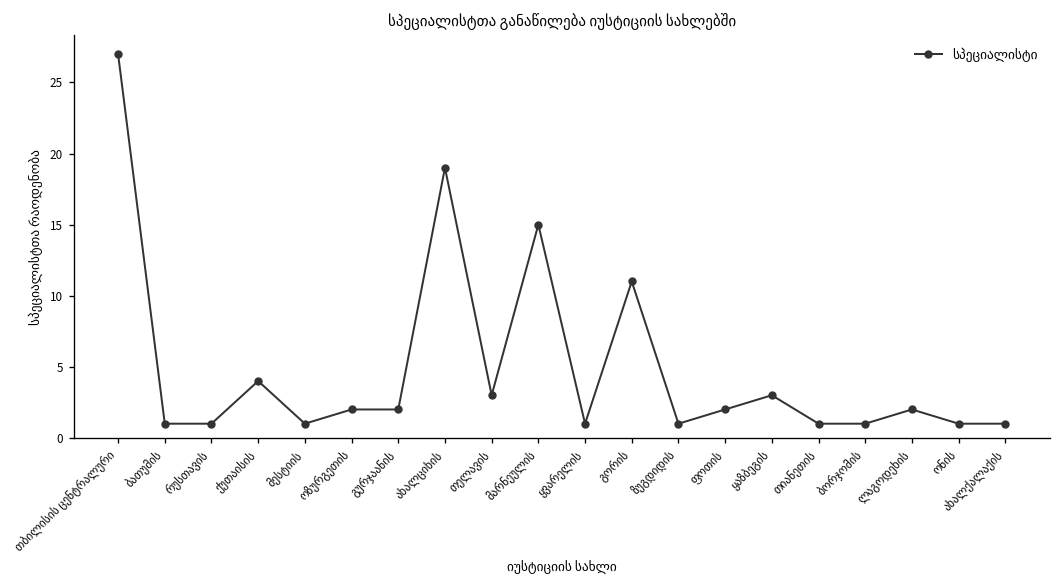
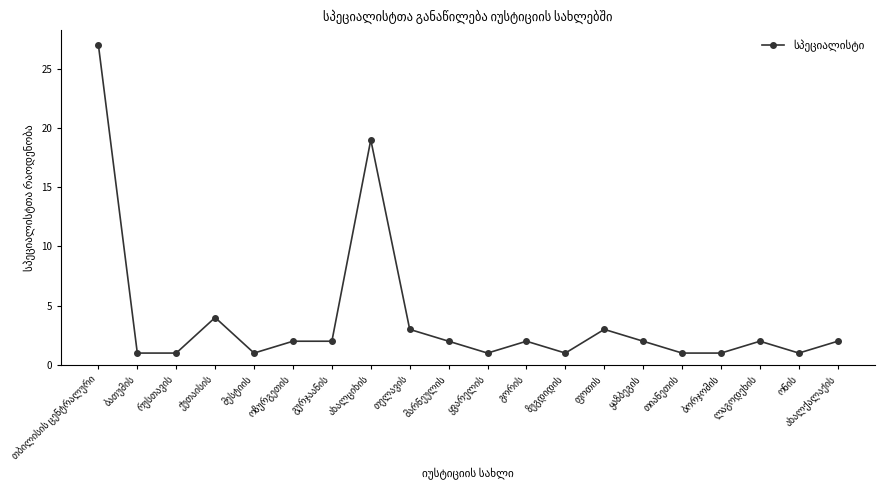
  {
    "თბილისის ცენტრალური": 27,
    "ბათუმის": 1,
    "რუსთავის": 1,
    "ქუთაისის": 4,
    "მესტიის": 1,
    "ოზურგეთის": 2,
    "გურჯაანის": 2,
    "ახალციხის": 19,
    "თელავის": 3,
-   "მარნეულის": 15,
+   "მარნეულის": 2,
    "ყვარელის": 1,
-   "გორის": 11,
+   "გორის": 2,
    "ზუგდიდის": 1,
-   "ფოთის": 2,
-   "ყაზბეგის": 3,
+   "ფოთის": 3,
+   "ყაზბეგის": 2,
    "თიანეთის": 1,
    "ბორჯომის": 1,
    "ლაგოდეხის": 2,
    "ონის": 1,
-   "ახალქალაქის": 1
+   "ახალქალაქის": 2
  }
